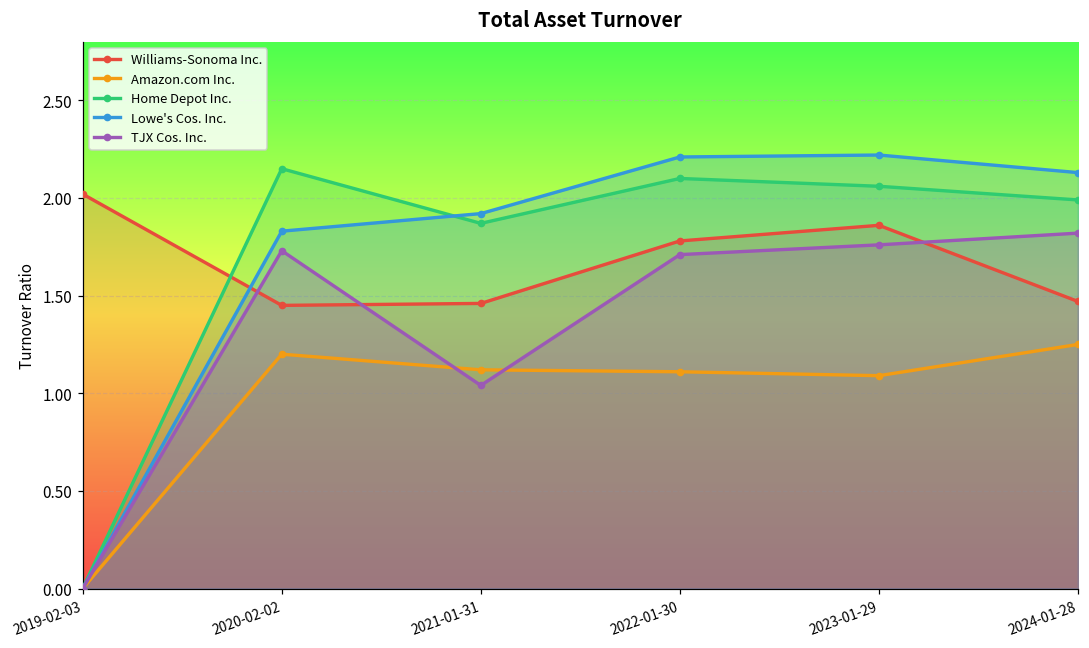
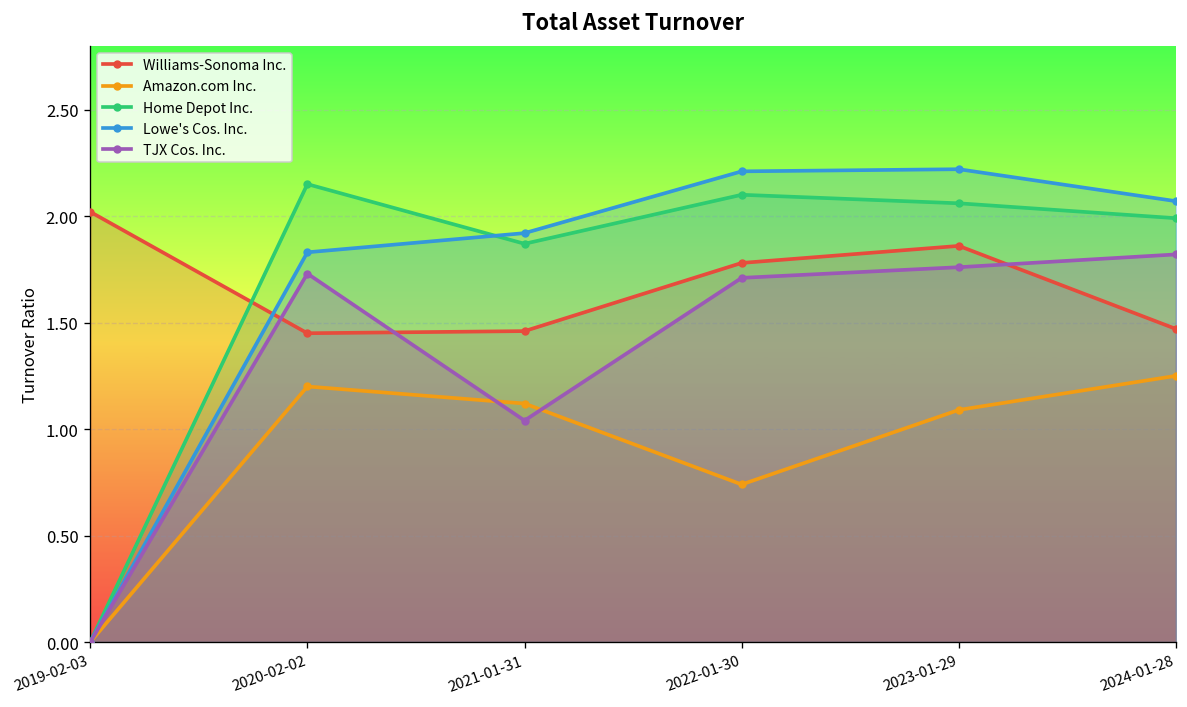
  {
    "Williams-Sonoma Inc.": {
      "2019-02-03": 2.02,
      "2020-02-02": 1.45,
      "2021-01-31": 1.46,
      "2022-01-30": 1.78,
      "2023-01-29": 1.86,
      "2024-01-28": 1.47
    },
    "Amazon.com Inc.": {
      "2020-02-02": 1.20,
      "2021-01-31": 1.12,
-     "2022-01-30": 1.11,
+     "2022-01-30": 0.74,
      "2023-01-29": 1.09,
      "2024-01-28": 1.25
    },
    "Home Depot Inc.": {
      "2020-02-02": 2.15,
      "2021-01-31": 1.87,
      "2022-01-30": 2.10,
      "2023-01-29": 2.06,
      "2024-01-28": 1.99
    },
    "Lowe's Cos. Inc.": {
      "2020-02-02": 1.83,
      "2021-01-31": 1.92,
      "2022-01-30": 2.21,
      "2023-01-29": 2.22,
-     "2024-01-28": 2.13
+     "2024-01-28": 2.07
    },
    "TJX Cos. Inc.": {
      "2020-02-02": 1.73,
      "2021-01-31": 1.04,
      "2022-01-30": 1.71,
      "2023-01-29": 1.76,
      "2024-01-28": 1.82
    }
  }
